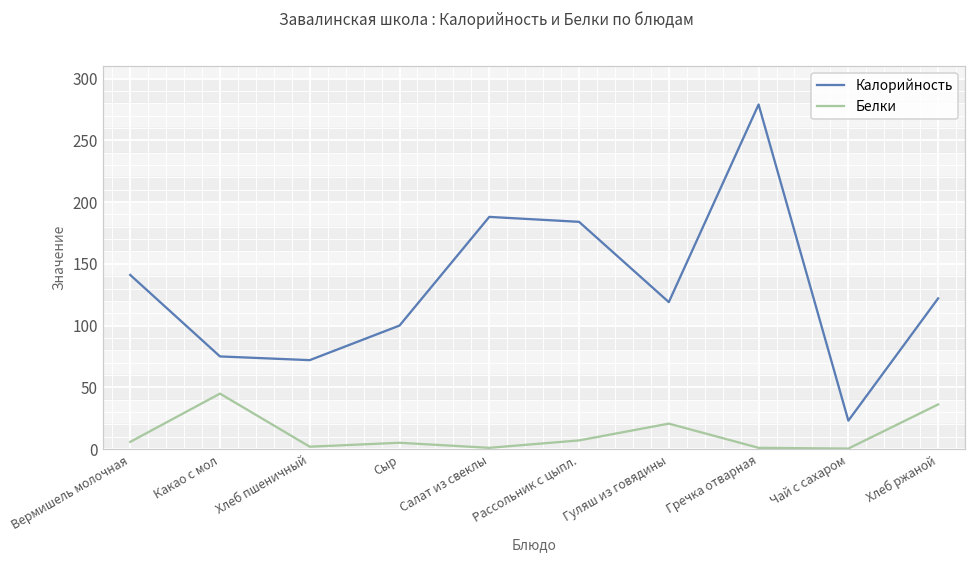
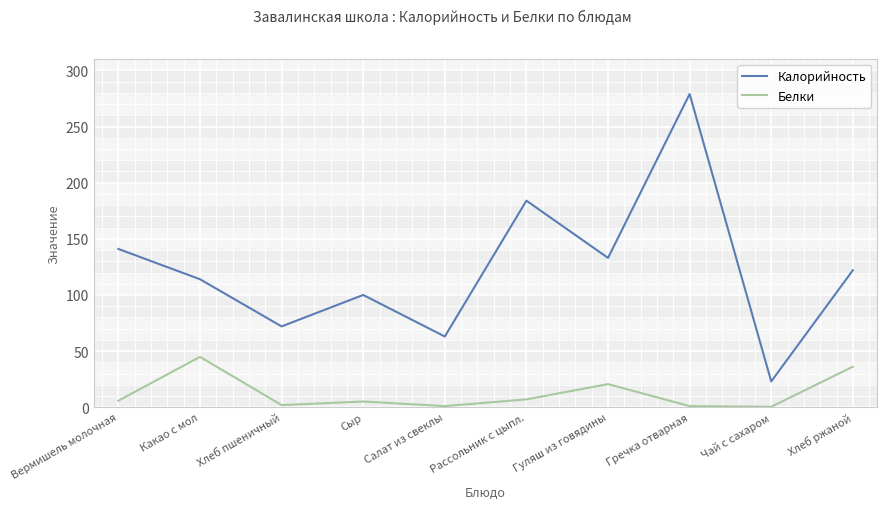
  {
    "Калорийность": {
      "Вермишель молочная": 141,
-     "Какао с мол": 75,
+     "Какао с мол": 114,
      "Хлеб пшеничный": 72,
      "Сыр": 100,
-     "Салат из свеклы": 188,
+     "Салат из свеклы": 63,
      "Рассольник с цыпл.": 184,
-     "Гуляш из говядины": 119,
+     "Гуляш из говядины": 133,
      "Гречка отварная": 279,
      "Чай с сахаром": 23,
      "Хлеб ржаной": 122
    },
    "Белки": {
      "Вермишель молочная": 6,
      "Какао с мол": 45,
      "Хлеб пшеничный": 2,
      "Сыр": 5,
      "Салат из свеклы": 1,
      "Рассольник с цыпл.": 7,
      "Гуляш из говядины": 21,
      "Гречка отварная": 1,
      "Чай с сахаром": 0,
      "Хлеб ржаной": 36
    }
  }
